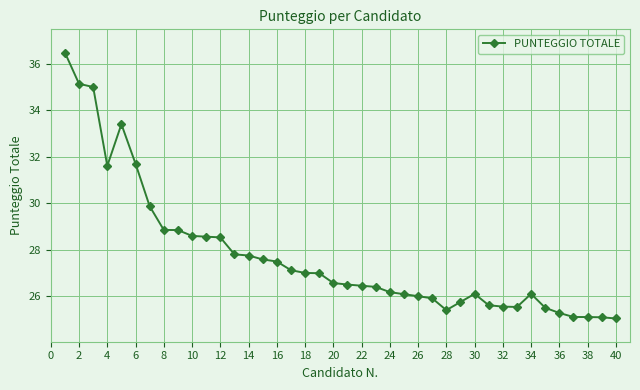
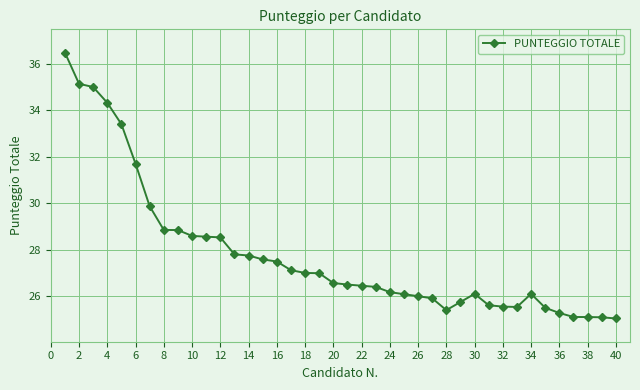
  {
    "2": 35.1,
-   "4": 31.6,
+   "4": 34.3,
    "6": 31.7,
    "8": 28.9,
    "10": 28.6,
    "12": 28.5,
    "14": 27.8,
    "16": 27.5,
    "18": 27.0,
    "20": 26.6,
    "22": 26.5,
    "24": 26.2,
    "26": 26.0,
    "28": 25.4,
    "30": 26.1,
    "32": 25.6,
    "34": 26.1,
    "36": 25.3,
    "38": 25.1,
    "40": 25.0
  }
